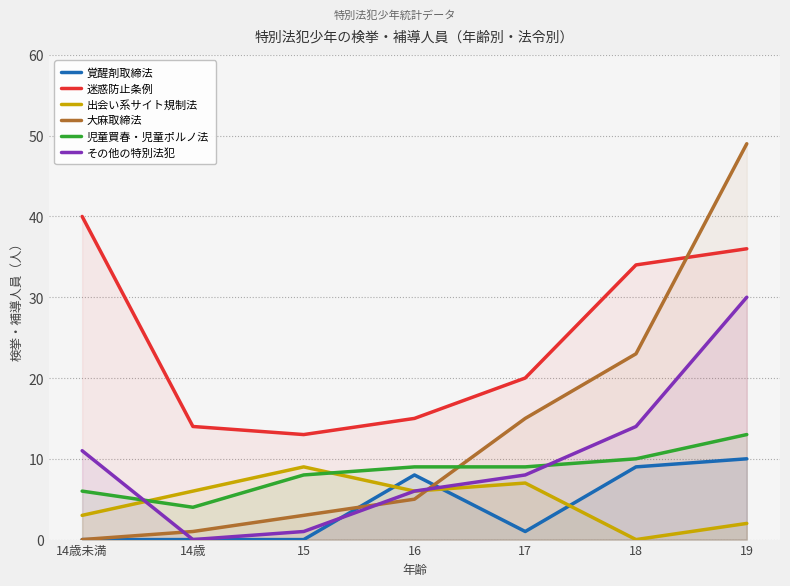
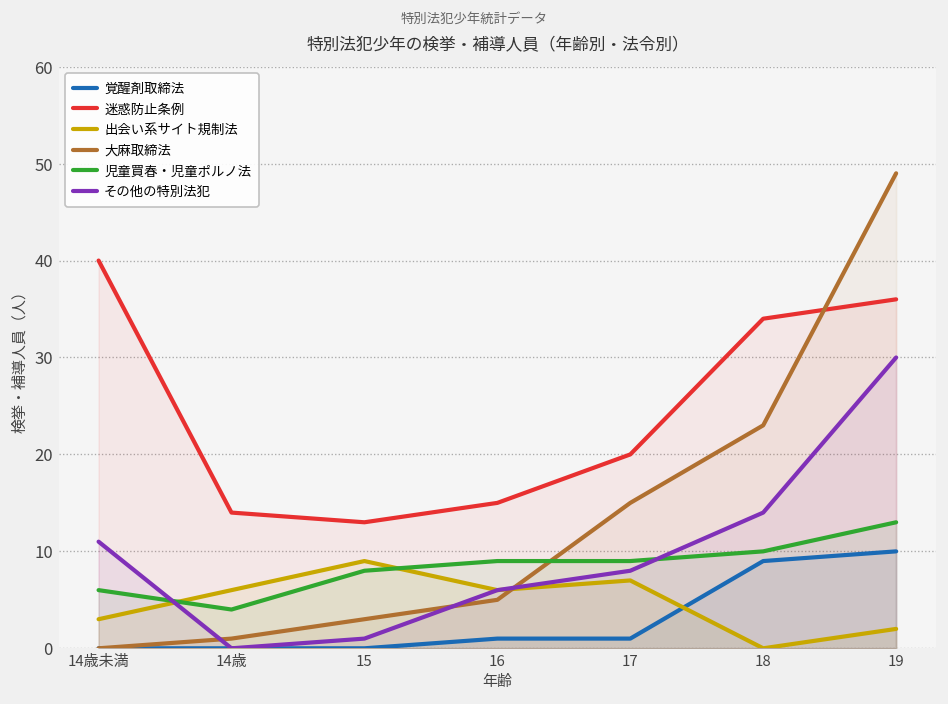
  {
    "覚醒剤取締法": {
      "15": 0,
-     "16": 8,
+     "16": 1,
      "17": 1,
      "18": 9,
      "19": 10
    },
    "迷惑防止条例": {
      "14歳未満": 40,
      "14歳": 14,
      "15": 13,
      "16": 15,
      "17": 20,
      "18": 34,
      "19": 36
    },
    "出会い系サイト規制法": {
      "14歳未満": 3,
      "14歳": 6,
      "15": 9,
      "17": 7,
      "18": 0,
      "19": 2
    },
    "大麻取締法": {
      "14歳": 1,
      "15": 3,
      "16": 5,
      "17": 15,
      "18": 23,
      "19": 49
    },
    "児童買春・児童ポルノ法": {
      "14歳未満": 6,
      "14歳": 4,
      "15": 8,
      "16": 9,
      "17": 9,
      "18": 10,
      "19": 13
    },
    "その他の特別法犯": {
      "14歳未満": 11,
      "15": 1,
      "17": 8,
      "18": 14,
      "19": 30
    }
  }
